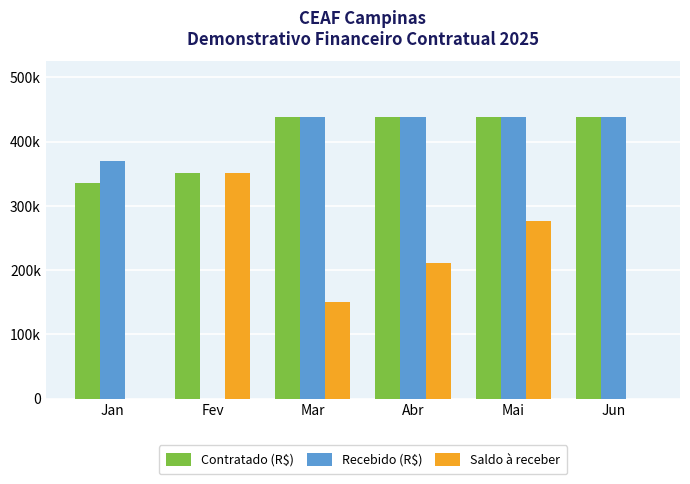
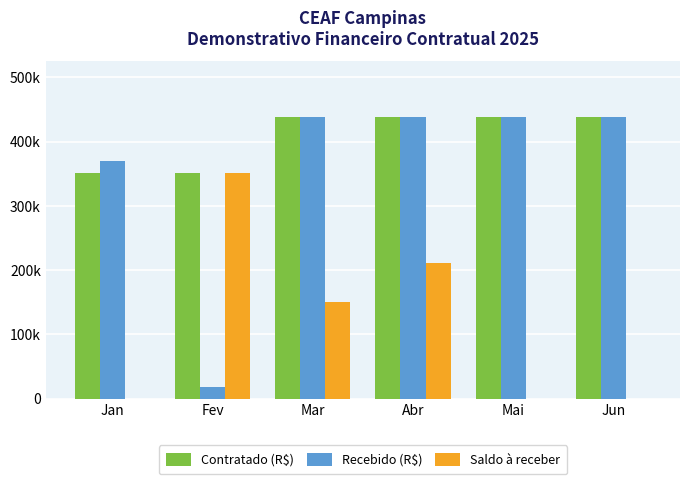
  {
    "Contratado (R$)": {
-     "Jan": 330000,
+     "Jan": 350000,
      "Fev": 350000,
      "Mar": 440000,
      "Abr": 440000,
      "Mai": 440000,
      "Jun": 440000
    },
    "Recebido (R$)": {
      "Jan": 370000,
-     "Fev": 0,
+     "Fev": 20000,
      "Mar": 440000,
      "Abr": 440000,
      "Mai": 440000,
      "Jun": 440000
    },
    "Saldo à receber": {
      "Jan": 0,
      "Fev": 350000,
      "Mar": 150000,
      "Abr": 210000,
-     "Mai": 280000,
+     "Mai": 0,
      "Jun": 0
    }
  }
